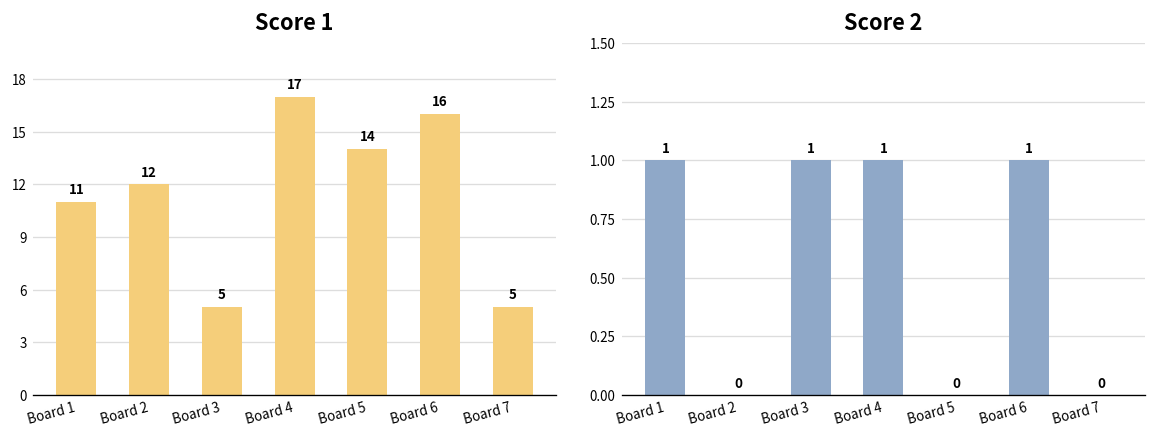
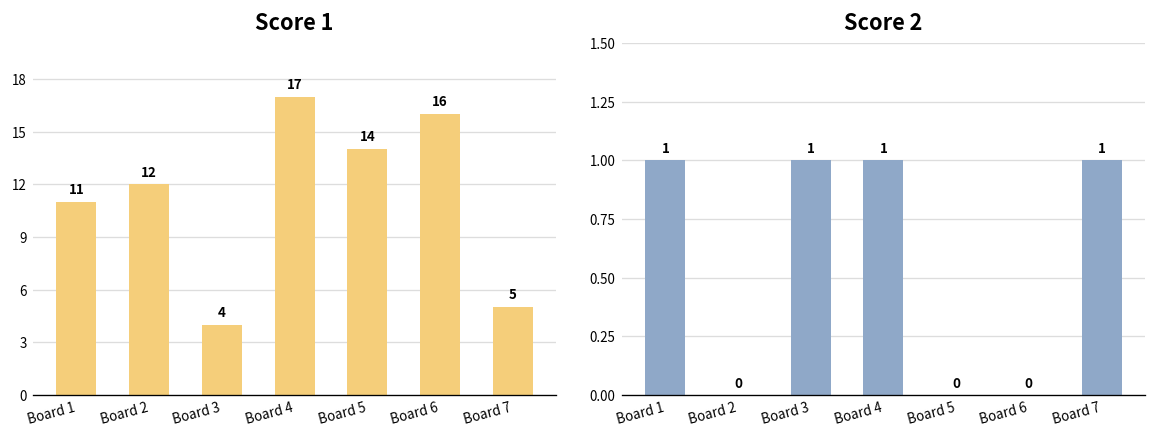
  {
    "Score 1": {
      "Board 1": 11,
      "Board 2": 12,
-     "Board 3": 5,
+     "Board 3": 4,
      "Board 4": 17,
      "Board 5": 14,
      "Board 6": 16,
      "Board 7": 5
    },
    "Score 2": {
      "Board 1": 1,
      "Board 2": 0,
      "Board 3": 1,
      "Board 4": 1,
      "Board 5": 0,
-     "Board 6": 1,
-     "Board 7": 0
+     "Board 6": 0,
+     "Board 7": 1
    }
  }
